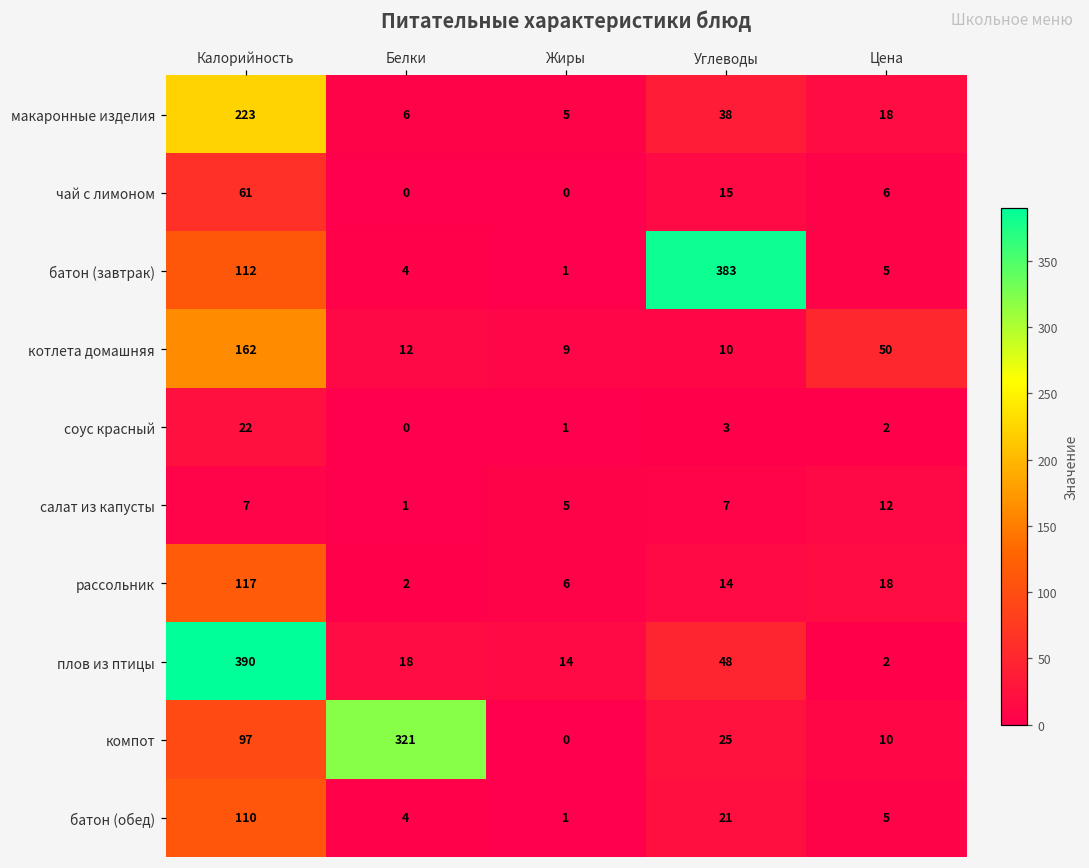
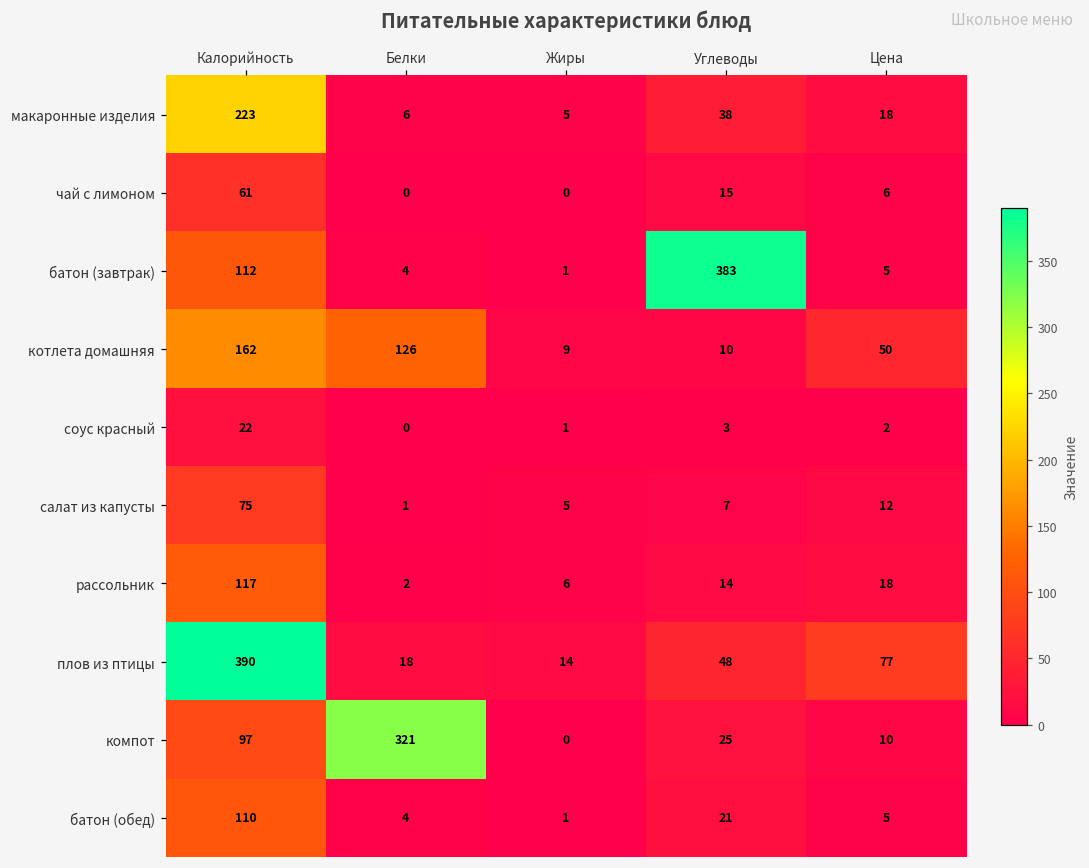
  {
    "макаронные изделия": {
      "Калорийность": 223,
      "Белки": 6,
      "Жиры": 5,
      "Углеводы": 38,
      "Цена": 18
    },
    "чай с лимоном": {
      "Калорийность": 61,
      "Белки": 0,
      "Жиры": 0,
      "Углеводы": 15,
      "Цена": 6
    },
    "батон (завтрак)": {
      "Калорийность": 112,
      "Белки": 4,
      "Жиры": 1,
      "Углеводы": 383,
      "Цена": 5
    },
    "котлета домашняя": {
      "Калорийность": 162,
-     "Белки": 12,
+     "Белки": 126,
      "Жиры": 9,
      "Углеводы": 10,
      "Цена": 50
    },
    "соус красный": {
      "Калорийность": 22,
      "Белки": 0,
      "Жиры": 1,
      "Углеводы": 3,
      "Цена": 2
    },
    "салат из капусты": {
-     "Калорийность": 7,
+     "Калорийность": 75,
      "Белки": 1,
      "Жиры": 5,
      "Углеводы": 7,
      "Цена": 12
    },
    "рассольник": {
      "Калорийность": 117,
      "Белки": 2,
      "Жиры": 6,
      "Углеводы": 14,
      "Цена": 18
    },
    "плов из птицы": {
      "Калорийность": 390,
      "Белки": 18,
      "Жиры": 14,
      "Углеводы": 48,
-     "Цена": 2
+     "Цена": 77
    },
    "компот": {
      "Калорийность": 97,
      "Белки": 321,
      "Жиры": 0,
      "Углеводы": 25,
      "Цена": 10
    },
    "батон (обед)": {
      "Калорийность": 110,
      "Белки": 4,
      "Жиры": 1,
      "Углеводы": 21,
      "Цена": 5
    }
  }
